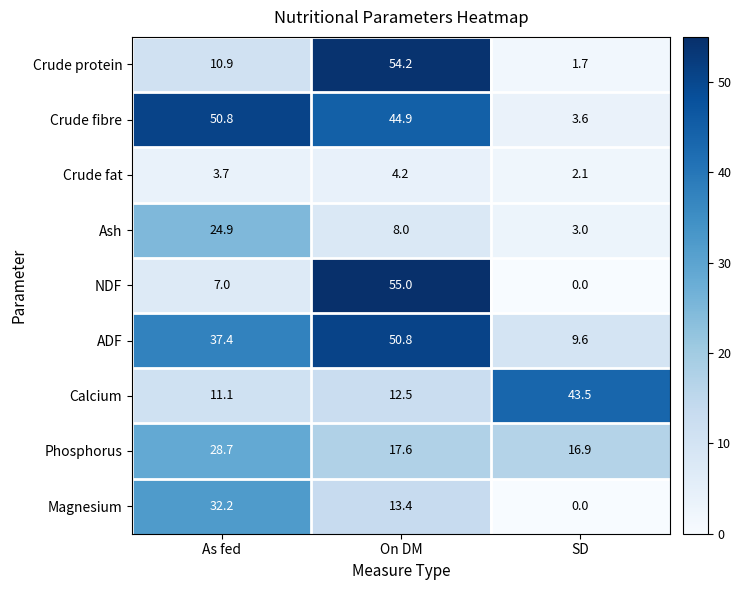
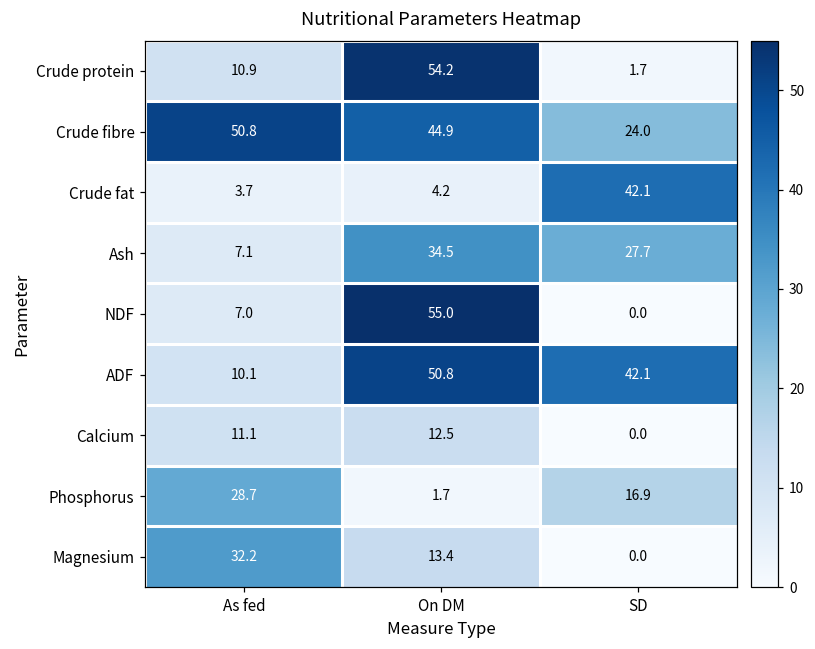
  {
    "Crude protein": {
      "As fed": 10.9,
      "On DM": 54.2,
      "SD": 1.7
    },
    "Crude fibre": {
      "As fed": 50.8,
      "On DM": 44.9,
-     "SD": 3.6
+     "SD": 24.0
    },
    "Crude fat": {
      "As fed": 3.7,
      "On DM": 4.2,
-     "SD": 2.1
+     "SD": 42.1
    },
    "Ash": {
-     "As fed": 24.9,
-     "On DM": 8.0,
-     "SD": 3.0
+     "As fed": 7.1,
+     "On DM": 34.5,
+     "SD": 27.7
    },
    "NDF": {
      "As fed": 7.0,
      "On DM": 55.0,
      "SD": 0.0
    },
    "ADF": {
-     "As fed": 37.4,
+     "As fed": 10.1,
      "On DM": 50.8,
-     "SD": 9.6
+     "SD": 42.1
    },
    "Calcium": {
      "As fed": 11.1,
      "On DM": 12.5,
-     "SD": 43.5
+     "SD": 0.0
    },
    "Phosphorus": {
      "As fed": 28.7,
-     "On DM": 17.6,
+     "On DM": 1.7,
      "SD": 16.9
    },
    "Magnesium": {
      "As fed": 32.2,
      "On DM": 13.4,
      "SD": 0.0
    }
  }
